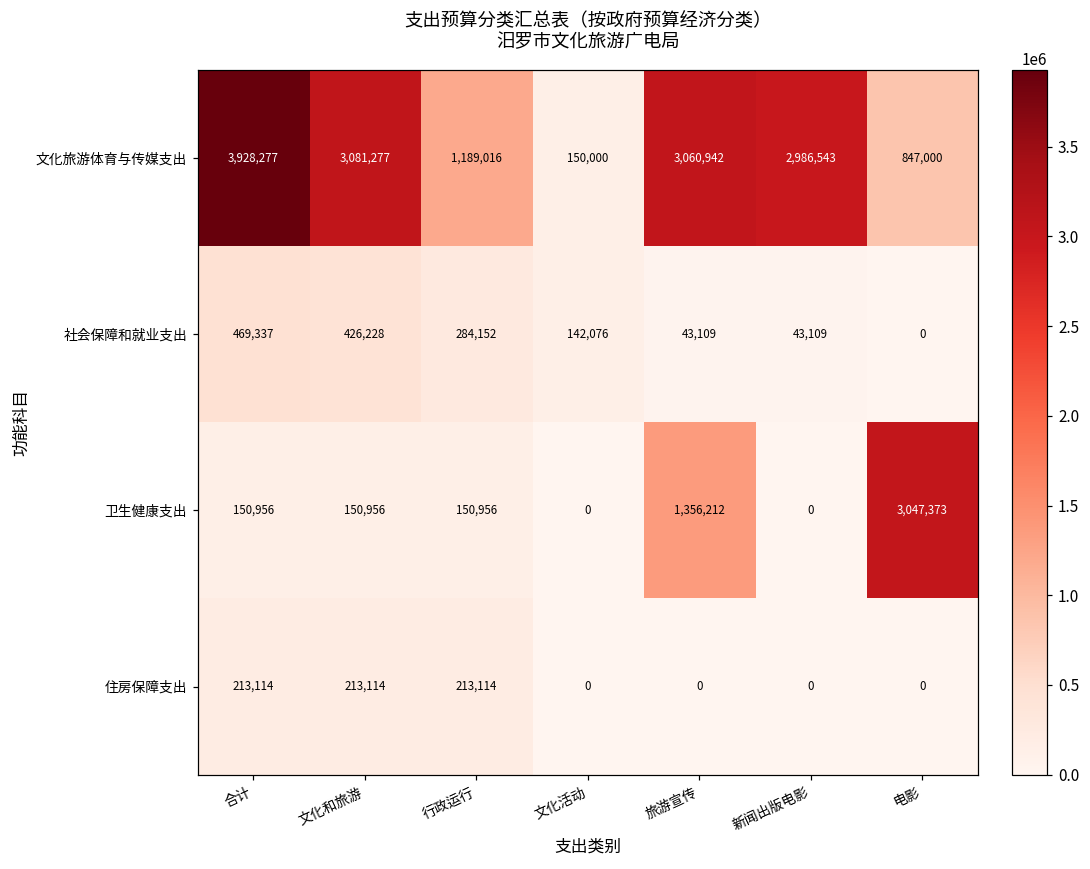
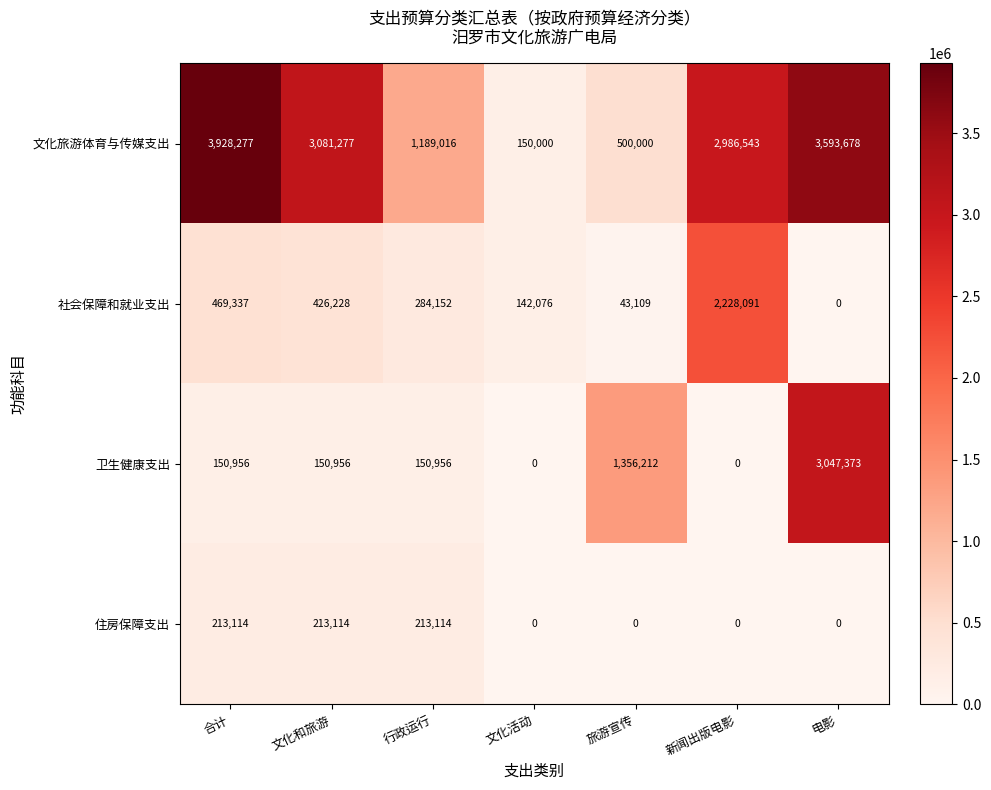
  {
    "文化旅游体育与传媒支出": {
      "合计": "3,928,277",
      "文化和旅游": "3,081,277",
      "行政运行": "1,189,016",
      "文化活动": "150,000",
-     "旅游宣传": "3,060,942",
+     "旅游宣传": "500,000",
      "新闻出版电影": "2,986,543",
-     "电影": "847,000"
+     "电影": "3,593,678"
    },
    "社会保障和就业支出": {
      "合计": "469,337",
      "文化和旅游": "426,228",
      "行政运行": "284,152",
      "文化活动": "142,076",
      "旅游宣传": "43,109",
-     "新闻出版电影": "43,109",
+     "新闻出版电影": "2,228,091",
      "电影": "0"
    },
    "卫生健康支出": {
      "合计": "150,956",
      "文化和旅游": "150,956",
      "行政运行": "150,956",
      "文化活动": "0",
      "旅游宣传": "1,356,212",
      "新闻出版电影": "0",
      "电影": "3,047,373"
    },
    "住房保障支出": {
      "合计": "213,114",
      "文化和旅游": "213,114",
      "行政运行": "213,114",
      "文化活动": "0",
      "旅游宣传": "0",
      "新闻出版电影": "0",
      "电影": "0"
    }
  }
